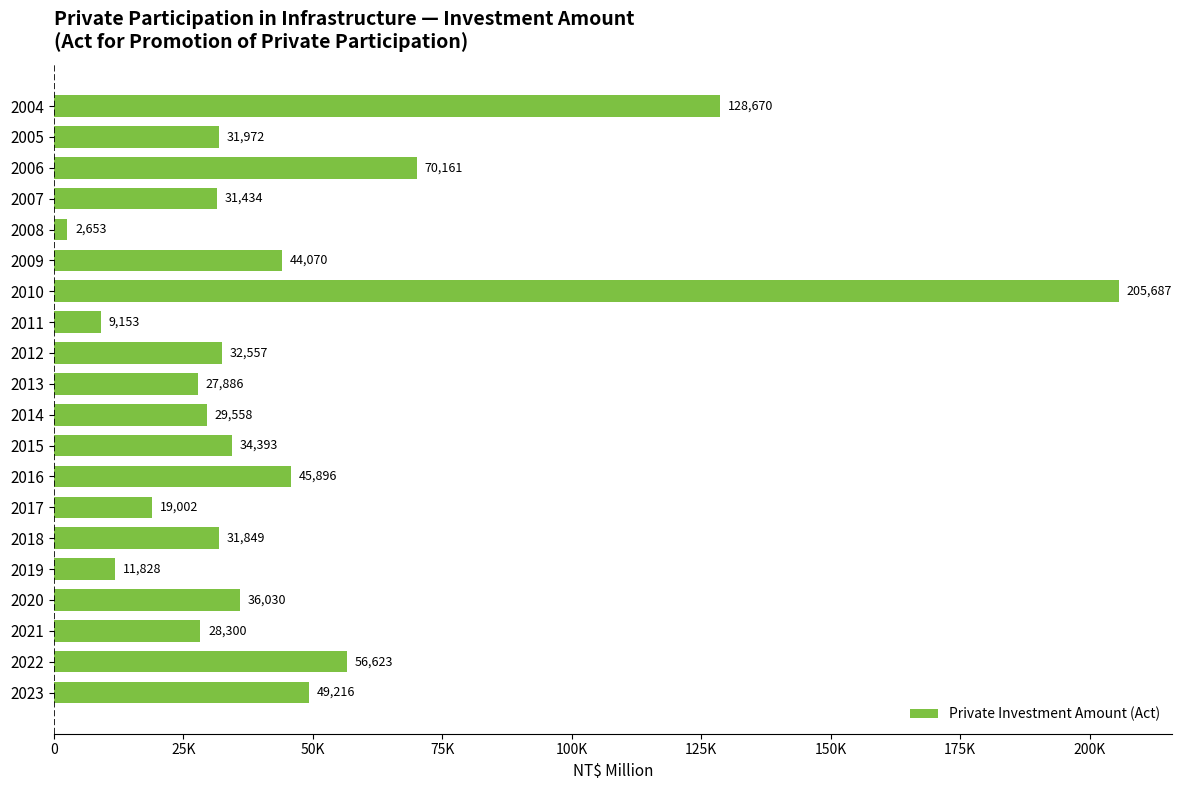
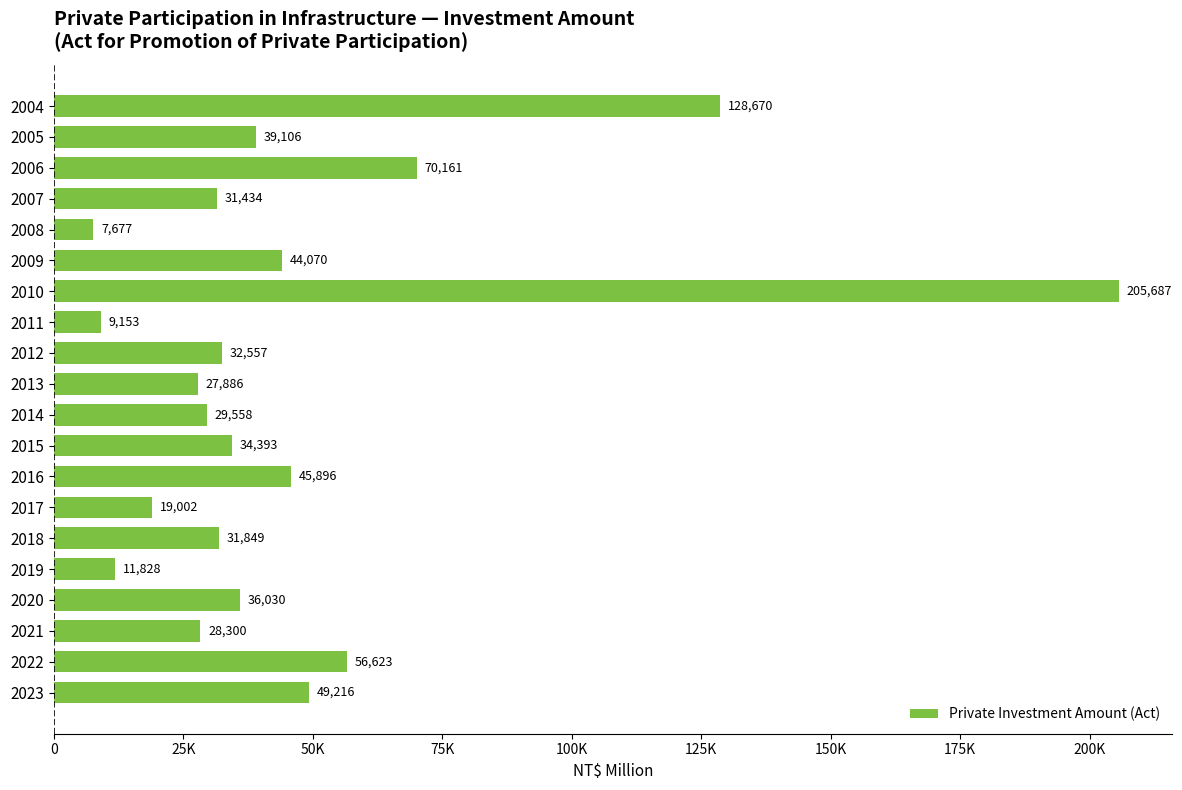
  {
    "2004": "128,670",
-   "2005": "31,972",
+   "2005": "39,106",
    "2006": "70,161",
    "2007": "31,434",
-   "2008": "2,653",
+   "2008": "7,677",
    "2009": "44,070",
    "2010": "205,687",
    "2011": "9,153",
    "2012": "32,557",
    "2013": "27,886",
    "2014": "29,558",
    "2015": "34,393",
    "2016": "45,896",
    "2017": "19,002",
    "2018": "31,849",
    "2019": "11,828",
    "2020": "36,030",
    "2021": "28,300",
    "2022": "56,623",
    "2023": "49,216"
  }
